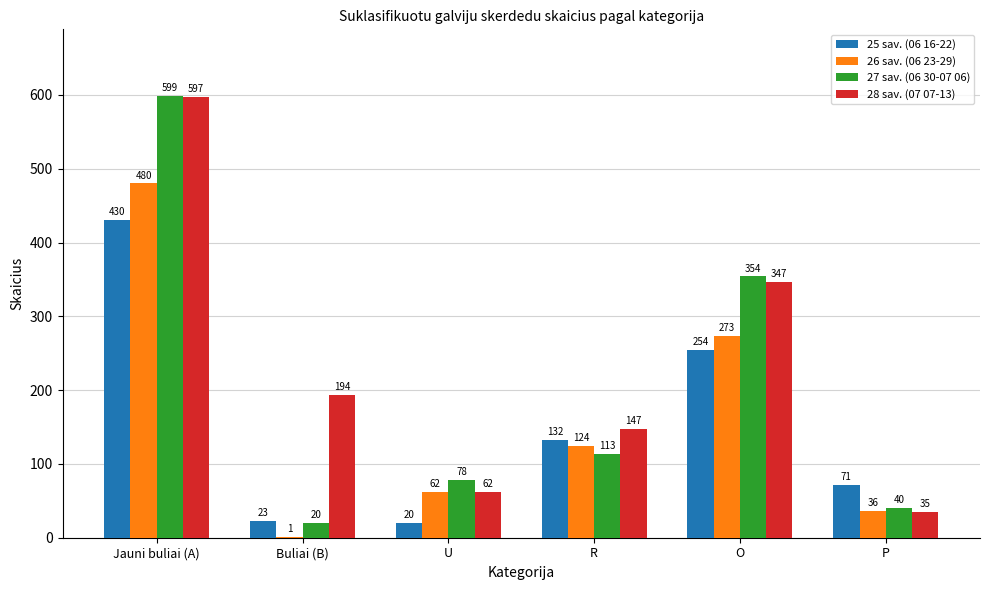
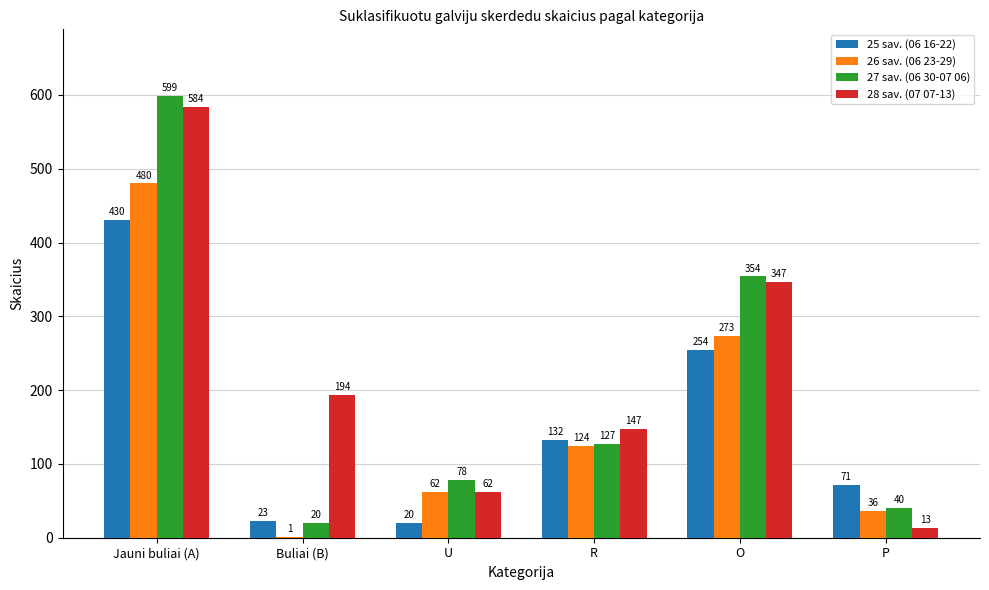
  {
    "25 sav. (06 16-22)": {
      "Jauni buliai (A)": 430,
      "Buliai (B)": 23,
      "U": 20,
      "R": 132,
      "O": 254,
      "P": 71
    },
    "26 sav. (06 23-29)": {
      "Jauni buliai (A)": 480,
      "Buliai (B)": 1,
      "U": 62,
      "R": 124,
      "O": 273,
      "P": 36
    },
    "27 sav. (06 30-07 06)": {
      "Jauni buliai (A)": 599,
      "Buliai (B)": 20,
      "U": 78,
-     "R": 113,
+     "R": 127,
      "O": 354,
      "P": 40
    },
    "28 sav. (07 07-13)": {
-     "Jauni buliai (A)": 597,
+     "Jauni buliai (A)": 584,
      "Buliai (B)": 194,
      "U": 62,
      "R": 147,
      "O": 347,
-     "P": 35
+     "P": 13
    }
  }
